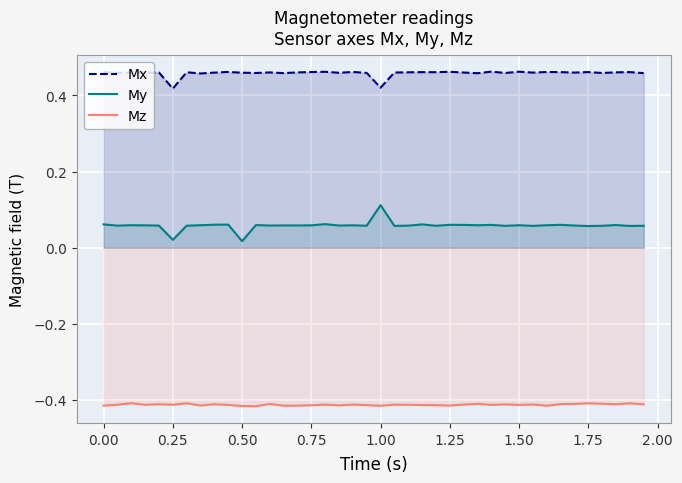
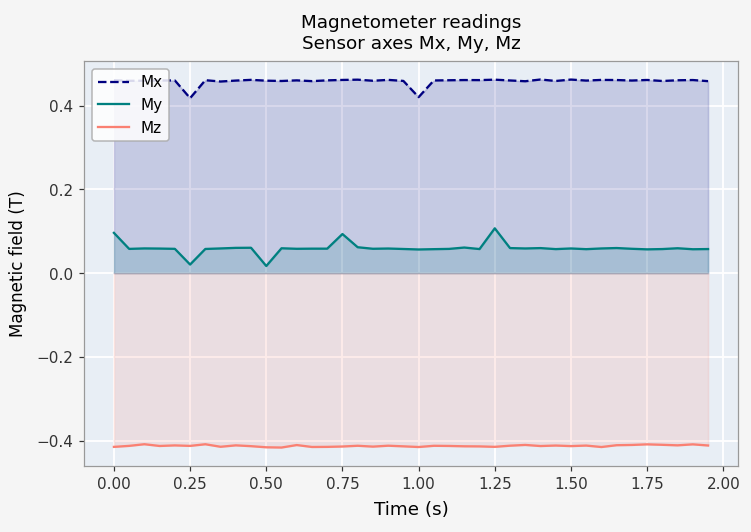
  {
    "Mx": {
      "0.25": 0.42,
      "0.50": 0.46,
      "0.75": 0.46,
      "1.00": 0.42,
      "1.25": 0.46,
      "1.50": 0.46,
      "1.75": 0.46
    },
    "My": {
-     "0.00": 0.06,
+     "0.00": 0.10,
      "0.25": 0.02,
      "0.50": 0.02,
-     "0.75": 0.06,
-     "1.00": 0.11,
-     "1.25": 0.06,
+     "0.75": 0.09,
+     "1.00": 0.06,
+     "1.25": 0.11,
      "1.50": 0.06,
      "1.75": 0.06
    }
  }
